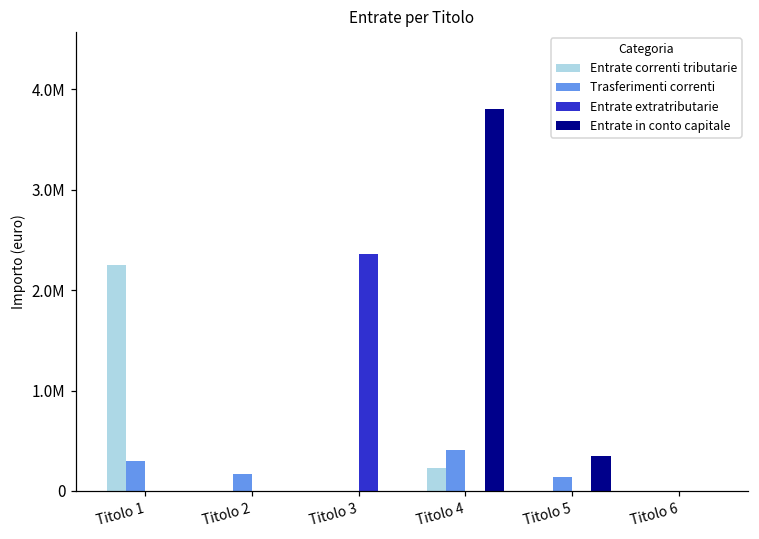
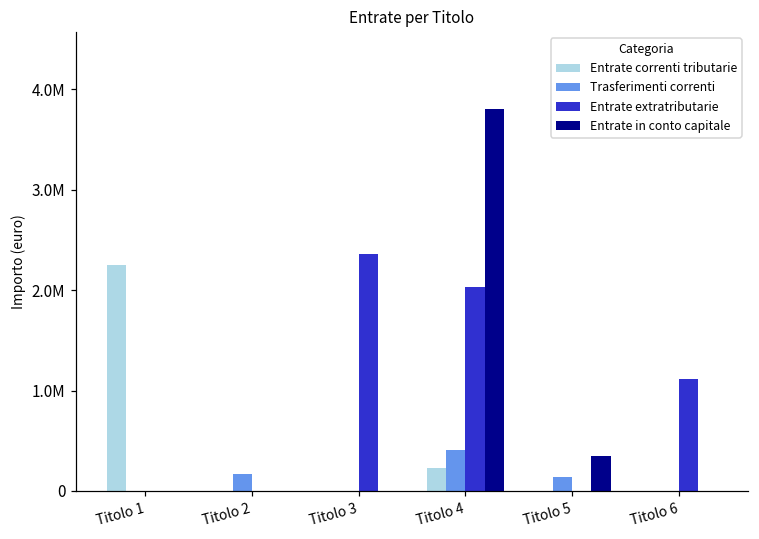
  {
    "Entrate correnti tributarie": {
      "Titolo 1": 2300000,
      "Titolo 2": 0,
      "Titolo 3": 0,
      "Titolo 4": 200000,
      "Titolo 5": 0,
      "Titolo 6": 0
    },
    "Trasferimenti correnti": {
-     "Titolo 1": 300000,
+     "Titolo 1": 0,
      "Titolo 2": 200000,
      "Titolo 3": 0,
      "Titolo 4": 400000,
      "Titolo 5": 100000,
      "Titolo 6": 0
    },
    "Entrate extratributarie": {
      "Titolo 1": 0,
      "Titolo 2": 0,
      "Titolo 3": 2400000,
-     "Titolo 4": 0,
+     "Titolo 4": 2000000,
      "Titolo 5": 0,
-     "Titolo 6": 0
+     "Titolo 6": 1100000
    },
    "Entrate in conto capitale": {
      "Titolo 1": 0,
      "Titolo 2": 0,
      "Titolo 3": 0,
      "Titolo 4": 3800000,
      "Titolo 5": 300000,
      "Titolo 6": 0
    }
  }
